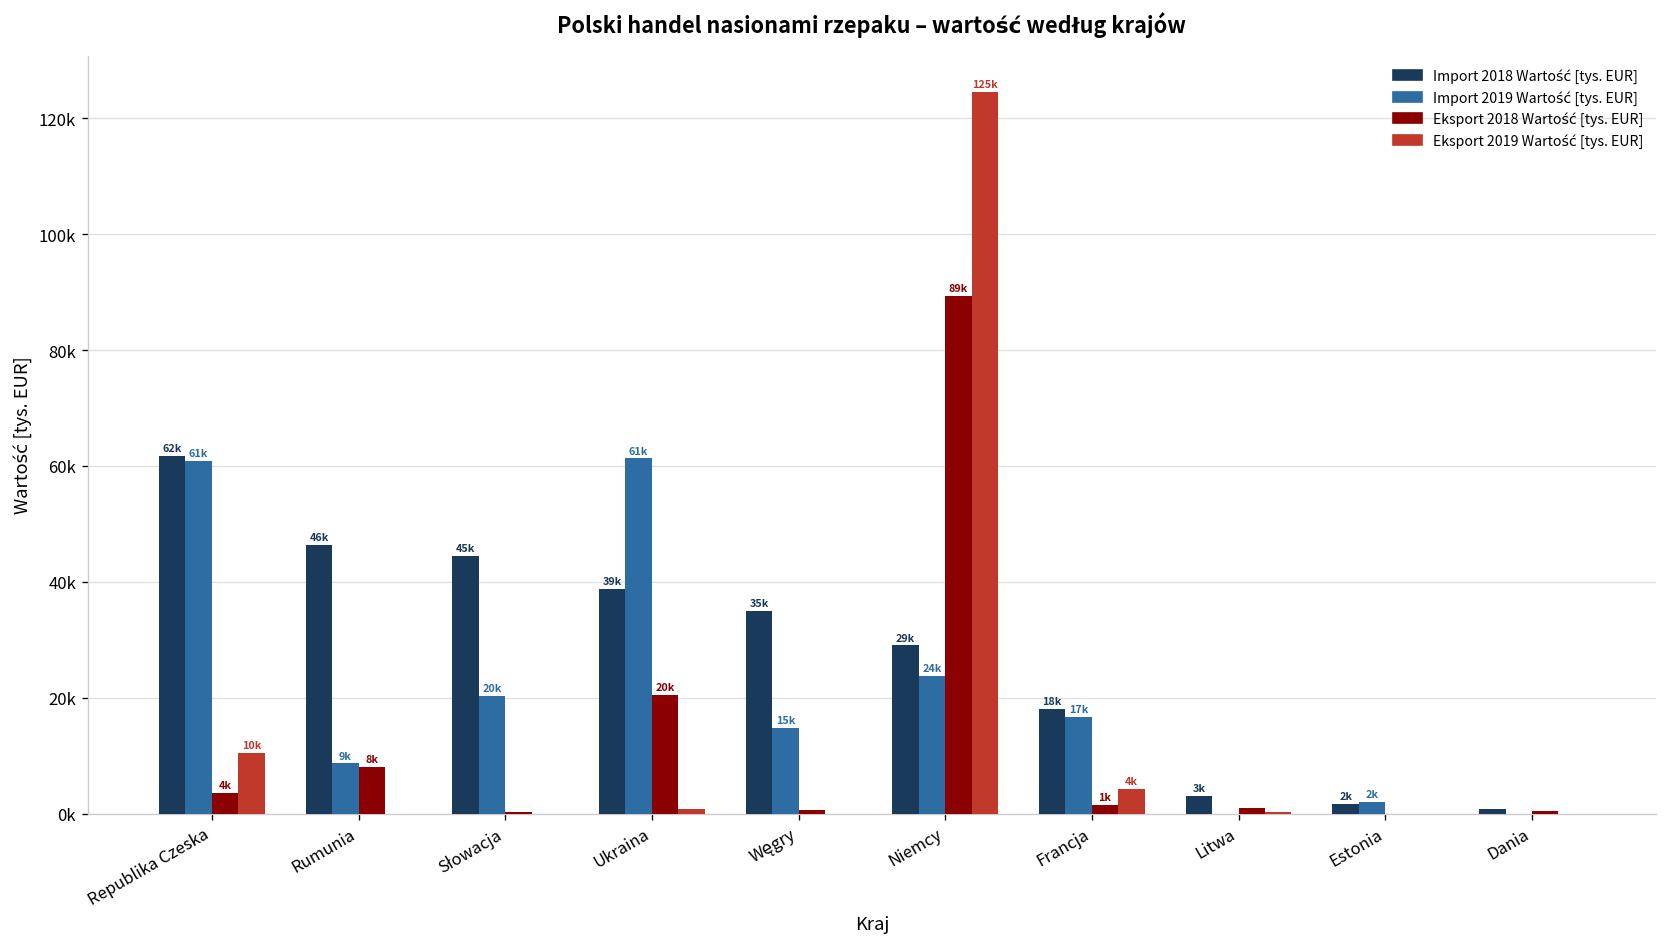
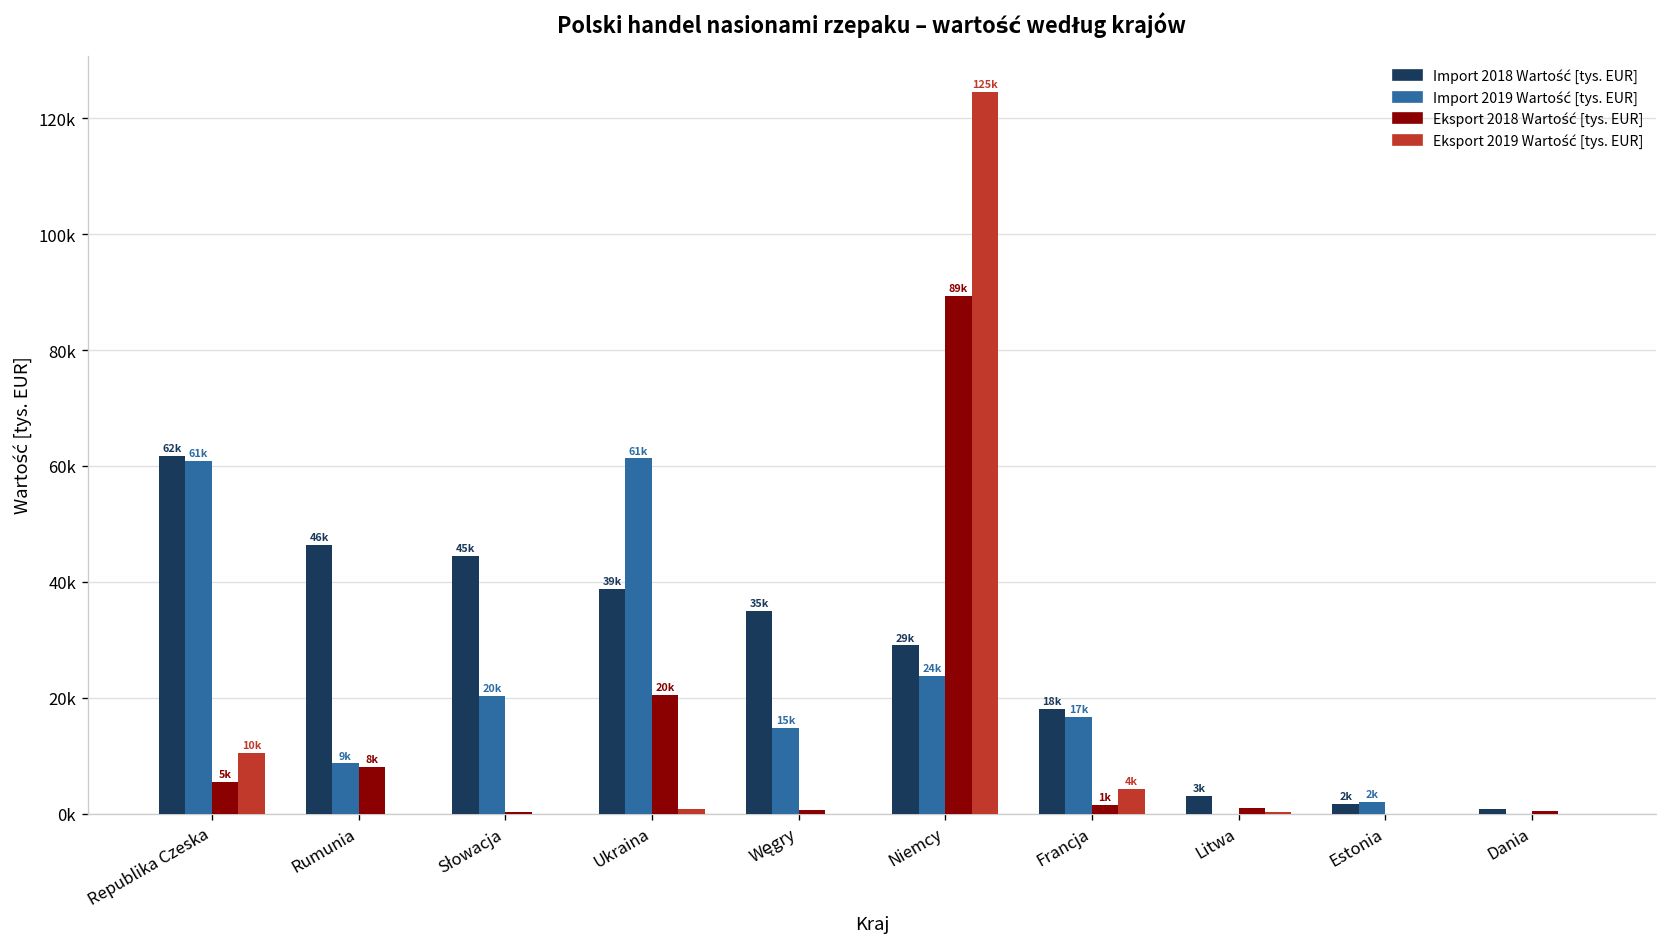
  {
    "Import 2018 Wartość [tys. EUR]": {
      "Republika Czeska": "62k",
      "Rumunia": "46k",
      "Słowacja": "45k",
      "Ukraina": "39k",
      "Węgry": "35k",
      "Niemcy": "29k",
      "Francja": "18k",
      "Litwa": "3k",
      "Estonia": "2k"
    },
    "Import 2019 Wartość [tys. EUR]": {
      "Republika Czeska": "61k",
      "Rumunia": "9k",
      "Słowacja": "20k",
      "Ukraina": "61k",
      "Węgry": "15k",
      "Niemcy": "24k",
      "Francja": "17k",
      "Estonia": "2k"
    },
    "Eksport 2018 Wartość [tys. EUR]": {
-     "Republika Czeska": "4k",
+     "Republika Czeska": "5k",
      "Rumunia": "8k",
      "Ukraina": "20k",
      "Niemcy": "89k",
      "Francja": "1k"
    },
    "Eksport 2019 Wartość [tys. EUR]": {
      "Republika Czeska": "10k",
      "Niemcy": "125k",
      "Francja": "4k"
    }
  }
